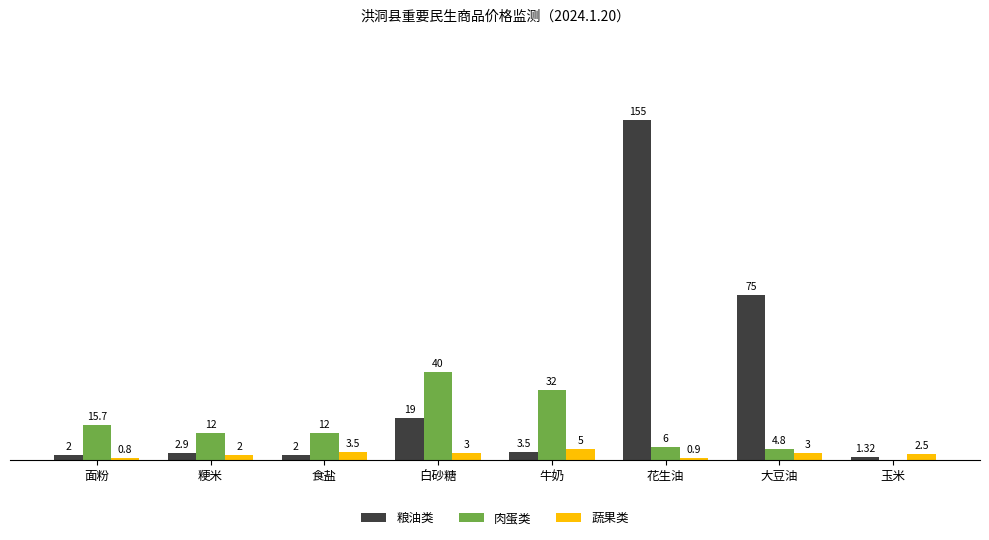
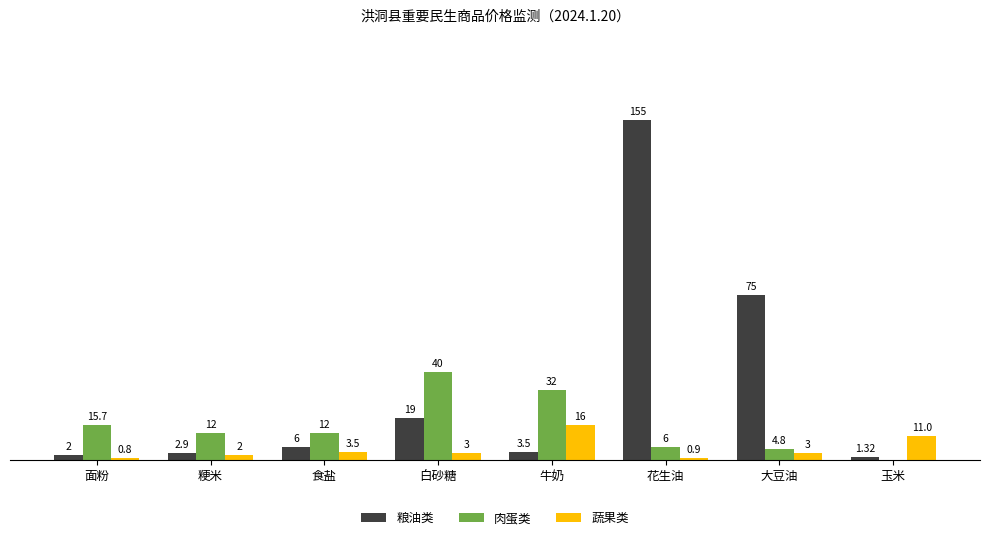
  {
    "粮油类": {
      "面粉": 2,
      "粳米": 2.9,
-     "食盐": 2,
+     "食盐": 6,
      "白砂糖": 19,
      "牛奶": 3.5,
      "花生油": 155,
      "大豆油": 75,
      "玉米": 1.32
    },
    "肉蛋类": {
      "面粉": 15.7,
      "粳米": 12,
      "食盐": 12,
      "白砂糖": 40,
      "牛奶": 32,
      "花生油": 6,
      "大豆油": 4.8
    },
    "蔬果类": {
      "面粉": 0.8,
      "粳米": 2,
      "食盐": 3.5,
      "白砂糖": 3,
-     "牛奶": 5,
+     "牛奶": 16,
      "花生油": 0.9,
      "大豆油": 3,
-     "玉米": 2.5
+     "玉米": 11.0
    }
  }
